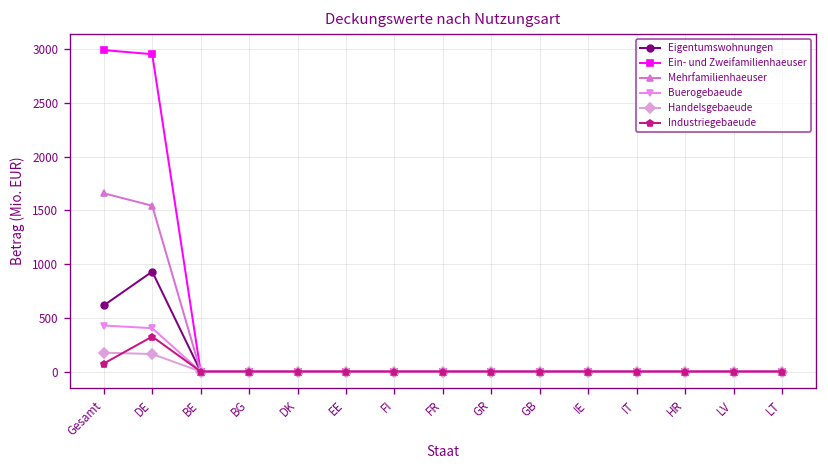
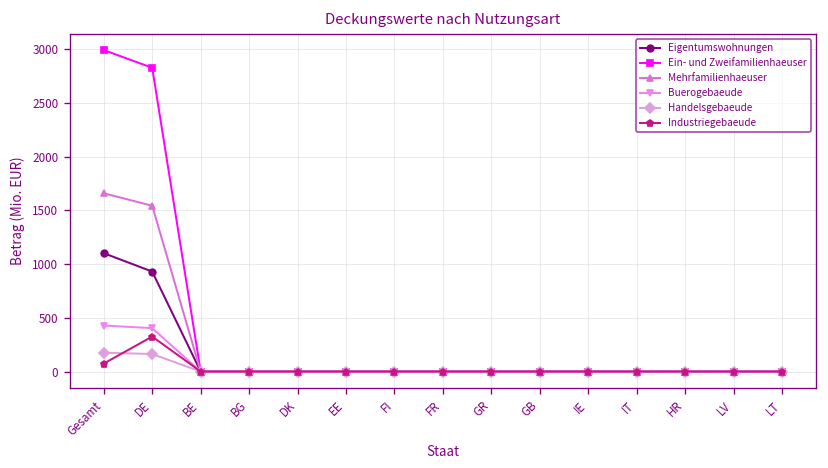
  {
    "Eigentumswohnungen": {
-     "Gesamt": 600,
+     "Gesamt": 1100,
      "DE": 900
    },
    "Ein- und Zweifamilienhaeuser": {
      "Gesamt": 3000,
-     "DE": 3000
+     "DE": 2800
    },
    "Industriegebaeude": {
      "Gesamt": 100,
      "DE": 300
    }
  }
